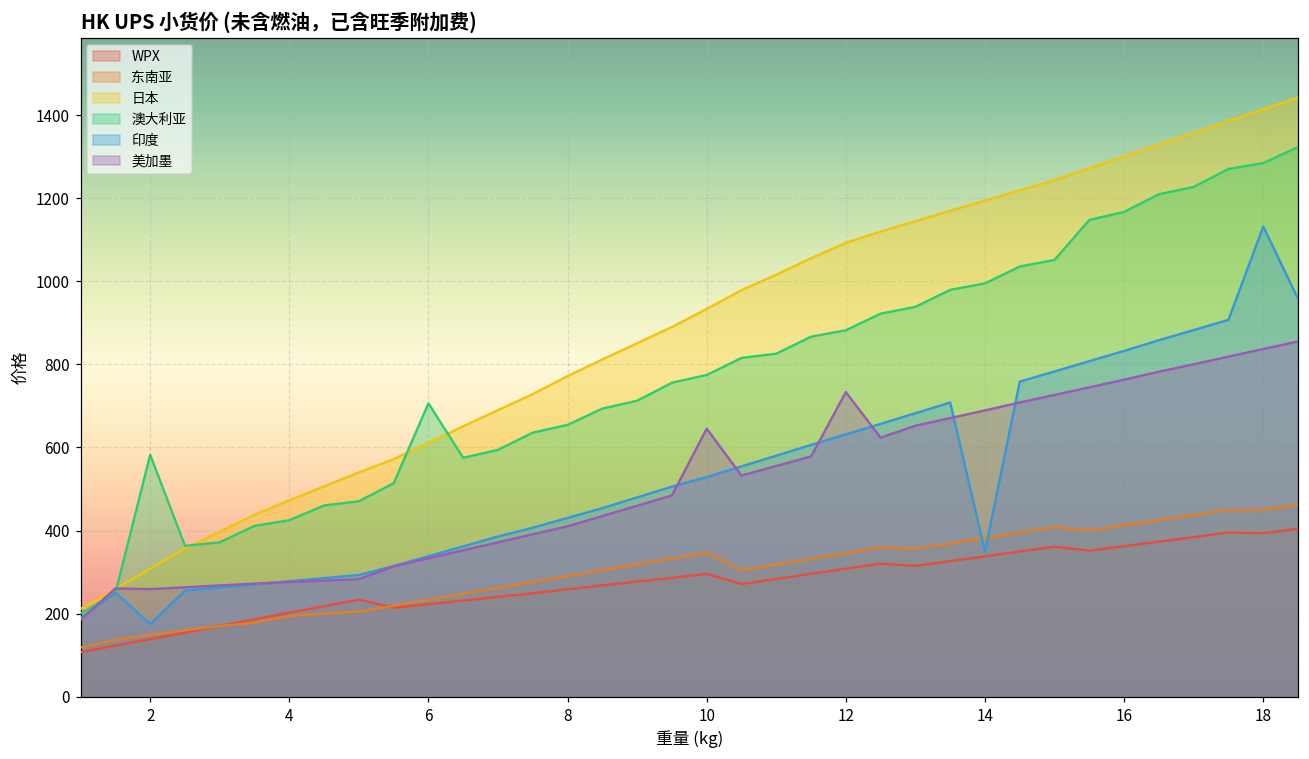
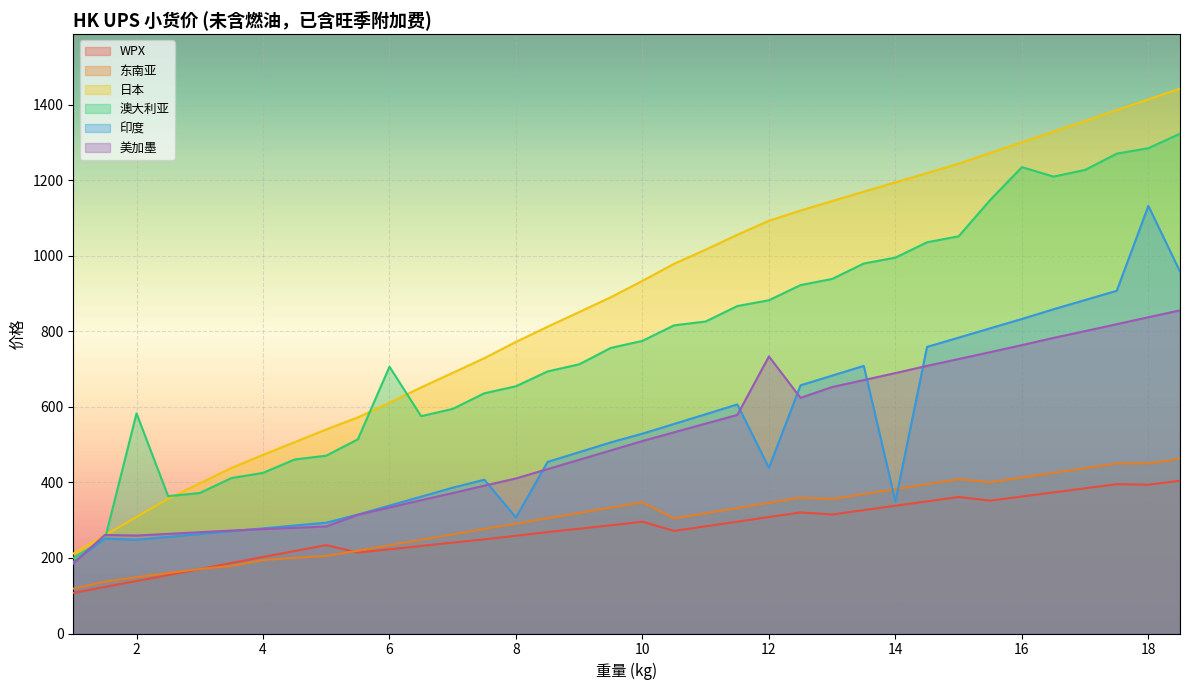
  {
    "澳大利亚": {
      "2": 580,
      "4": 430,
      "6": 710,
      "8": 650,
      "10": 770,
      "12": 880,
      "14": 990,
-     "16": 1170,
+     "16": 1230,
      "18": 1280
    },
    "印度": {
-     "2": 180,
-     "8": 430,
+     "2": 250,
+     "8": 310,
      "10": 530,
-     "12": 630,
+     "12": 440,
      "14": 350,
      "16": 830,
      "18": 1130
    },
    "美加墨": {
      "2": 260,
      "8": 410,
-     "10": 650,
+     "10": 510,
      "12": 730,
      "14": 690,
      "16": 760,
      "18": 840
    }
  }
